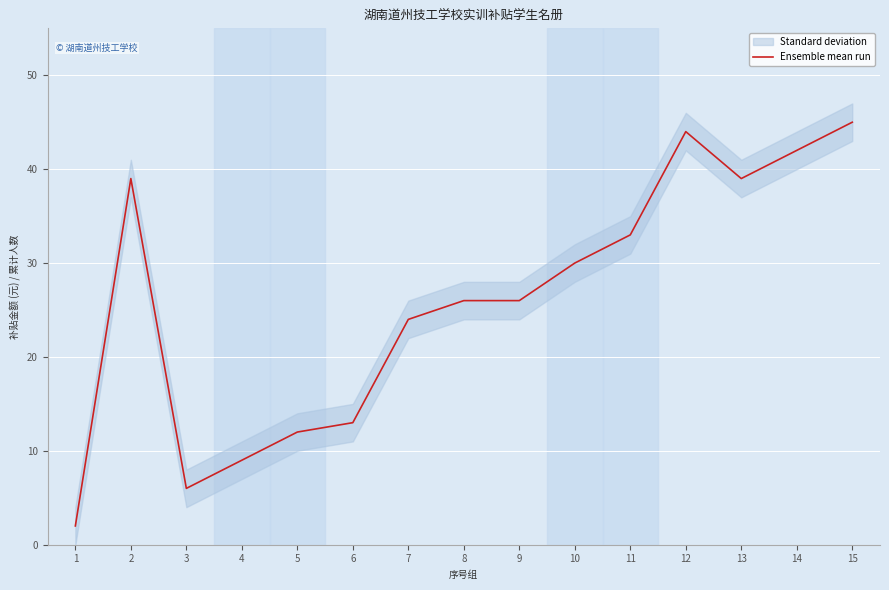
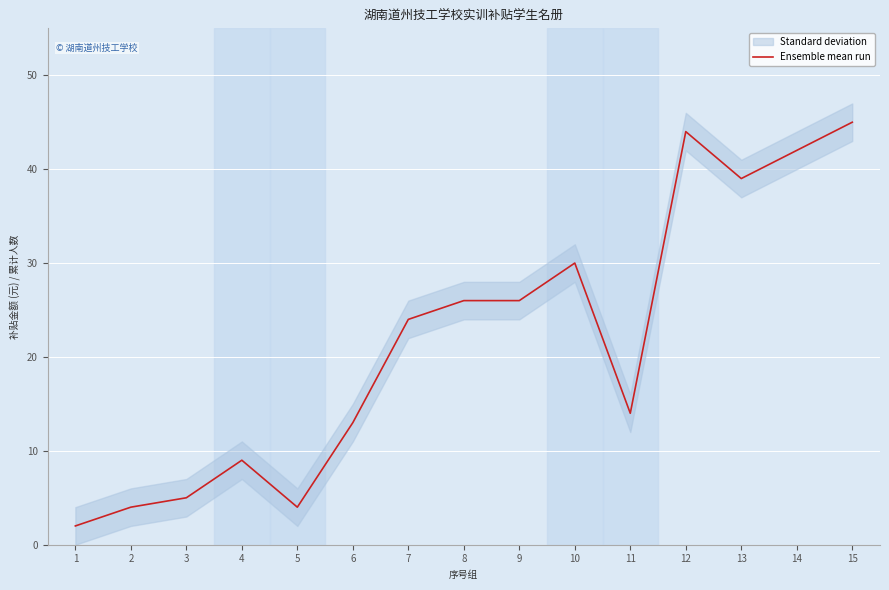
  {
    "Ensemble mean run": {
      "1": 2,
-     "2": 39,
-     "3": 6,
+     "2": 4,
+     "3": 5,
      "4": 9,
-     "5": 12,
+     "5": 4,
      "6": 13,
      "7": 24,
      "8": 26,
      "9": 26,
      "10": 30,
-     "11": 33,
+     "11": 14,
      "12": 44,
      "13": 39,
      "14": 42,
      "15": 45
    },
    "Standard deviation": {
      "1": 4
    }
  }
